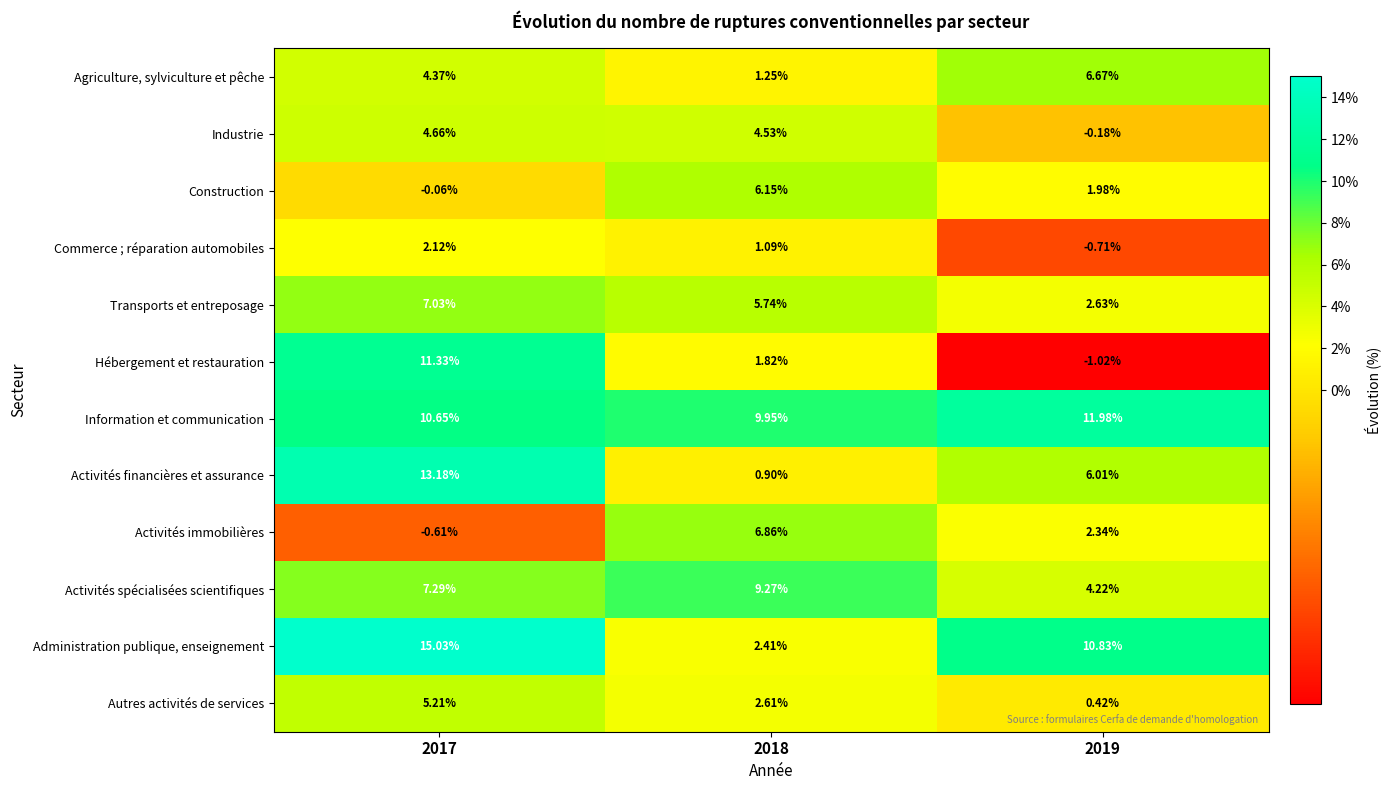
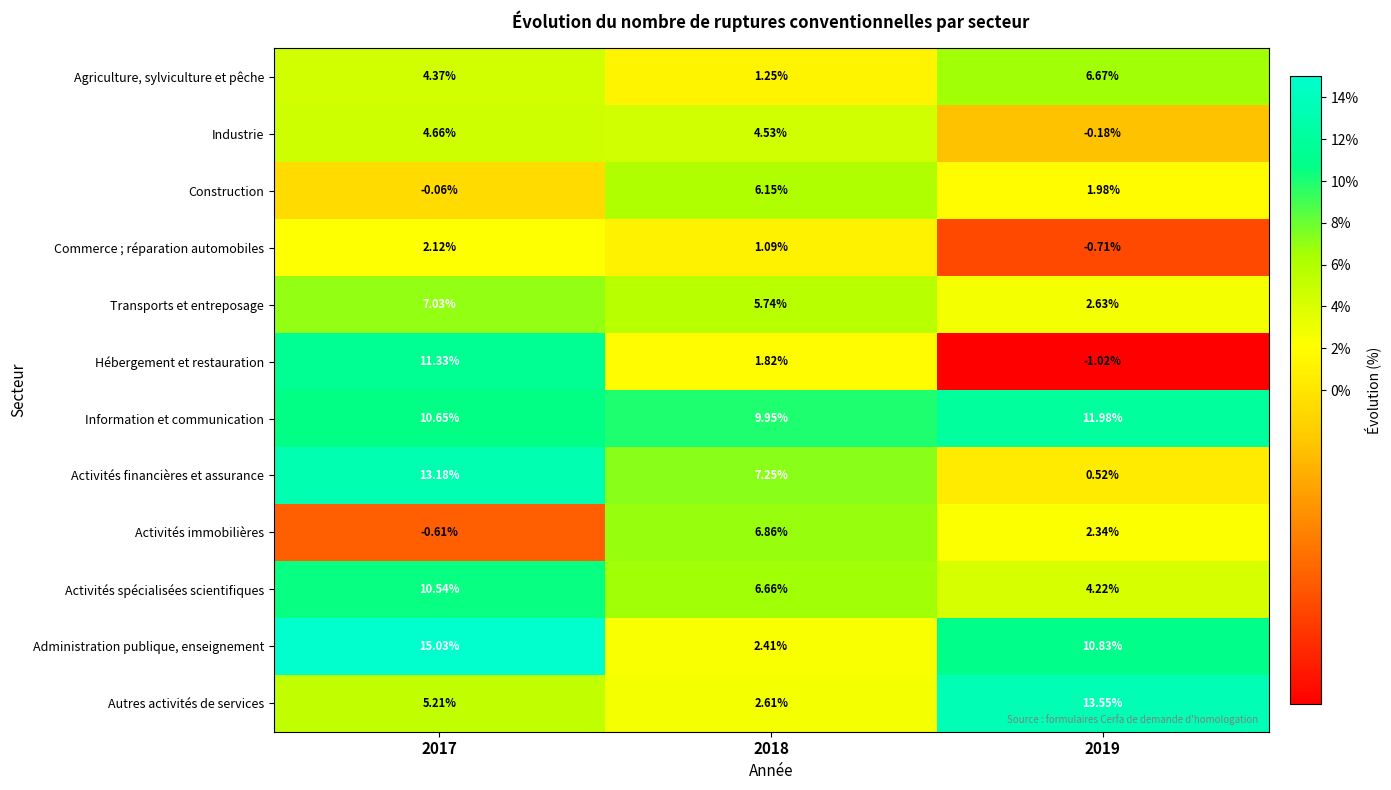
  {
    "Agriculture, sylviculture et pêche": {
      "2017": "4.37%",
      "2018": "1.25%",
      "2019": "6.67%"
    },
    "Industrie": {
      "2017": "4.66%",
      "2018": "4.53%",
      "2019": "-0.18%"
    },
    "Construction": {
      "2017": "-0.06%",
      "2018": "6.15%",
      "2019": "1.98%"
    },
    "Commerce ; réparation automobiles": {
      "2017": "2.12%",
      "2018": "1.09%",
      "2019": "-0.71%"
    },
    "Transports et entreposage": {
      "2017": "7.03%",
      "2018": "5.74%",
      "2019": "2.63%"
    },
    "Hébergement et restauration": {
      "2017": "11.33%",
      "2018": "1.82%",
      "2019": "-1.02%"
    },
    "Information et communication": {
      "2017": "10.65%",
      "2018": "9.95%",
      "2019": "11.98%"
    },
    "Activités financières et assurance": {
      "2017": "13.18%",
-     "2018": "0.90%",
-     "2019": "6.01%"
+     "2018": "7.25%",
+     "2019": "0.52%"
    },
    "Activités immobilières": {
      "2017": "-0.61%",
      "2018": "6.86%",
      "2019": "2.34%"
    },
    "Activités spécialisées scientifiques": {
-     "2017": "7.29%",
-     "2018": "9.27%",
+     "2017": "10.54%",
+     "2018": "6.66%",
      "2019": "4.22%"
    },
    "Administration publique, enseignement": {
      "2017": "15.03%",
      "2018": "2.41%",
      "2019": "10.83%"
    },
    "Autres activités de services": {
      "2017": "5.21%",
      "2018": "2.61%",
-     "2019": "0.42%"
+     "2019": "13.55%"
    }
  }
